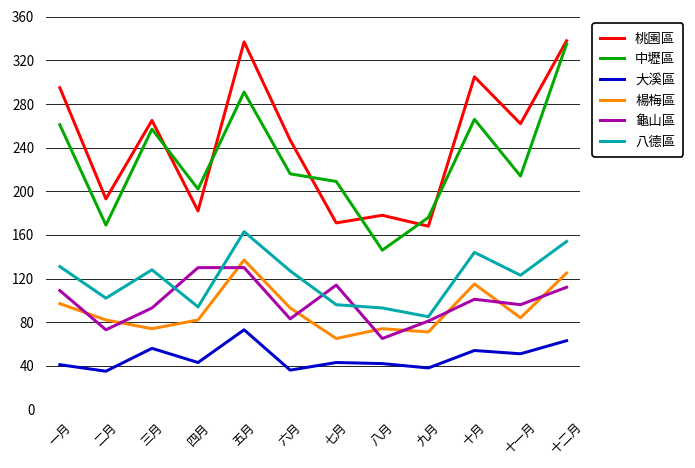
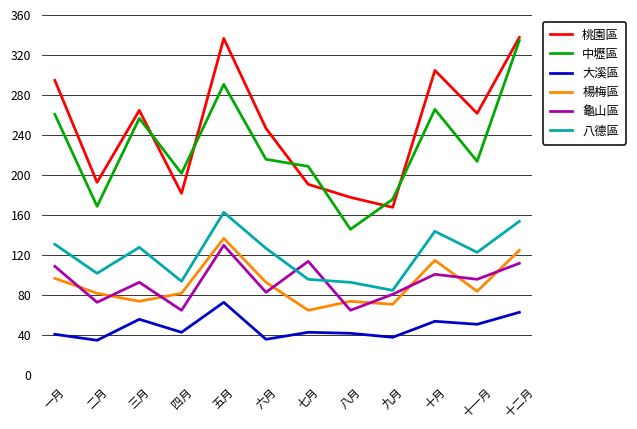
  {
    "桃園區": {
      "一月": 300,
      "二月": 190,
      "三月": 270,
      "四月": 180,
      "五月": 340,
      "六月": 250,
-     "七月": 170,
+     "七月": 190,
      "八月": 180,
      "九月": 170,
      "十月": 310,
      "十一月": 260,
      "十二月": 340
    },
    "中壢區": {
      "一月": 260,
      "二月": 170,
      "三月": 260,
      "四月": 200,
      "五月": 290,
      "六月": 220,
      "七月": 210,
      "八月": 150,
      "九月": 180,
      "十月": 270,
      "十一月": 210,
      "十二月": 340
    },
    "大溪區": {
      "一月": 40,
      "二月": 40,
      "三月": 60,
      "四月": 40,
      "五月": 70,
      "六月": 40,
      "七月": 40,
      "八月": 40,
      "九月": 40,
      "十月": 50,
      "十一月": 50,
      "十二月": 60
    },
    "楊梅區": {
      "一月": 100,
      "二月": 80,
      "三月": 70,
      "四月": 80,
      "五月": 140,
      "六月": 90,
      "七月": 70,
      "八月": 70,
      "九月": 70,
      "十月": 120,
      "十一月": 80,
      "十二月": 130
    },
    "龜山區": {
      "一月": 110,
      "二月": 70,
      "三月": 90,
-     "四月": 130,
+     "四月": 70,
      "五月": 130,
      "六月": 80,
      "七月": 110,
      "八月": 70,
      "九月": 80,
      "十月": 100,
      "十一月": 100,
      "十二月": 110
    },
    "八德區": {
      "一月": 130,
      "二月": 100,
      "三月": 130,
      "四月": 90,
      "五月": 160,
      "六月": 130,
      "七月": 100,
      "八月": 90,
      "九月": 90,
      "十月": 140,
      "十一月": 120,
      "十二月": 150
    }
  }
